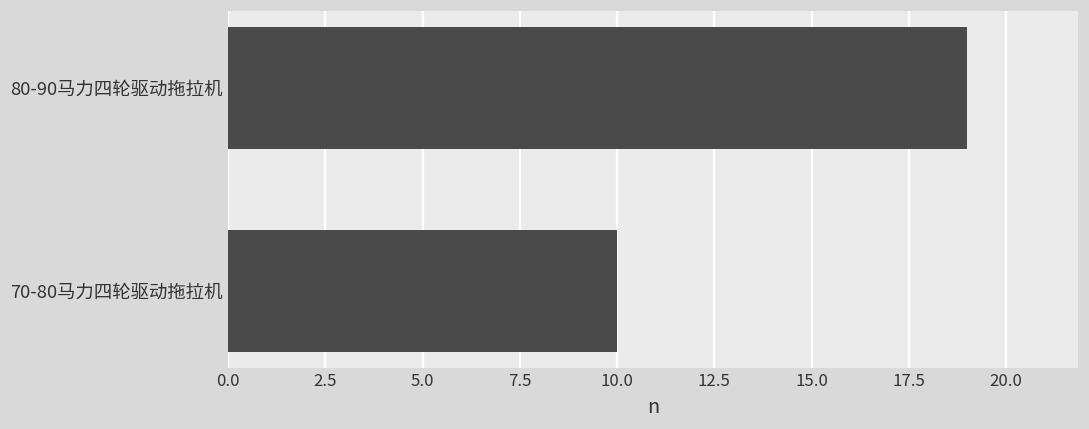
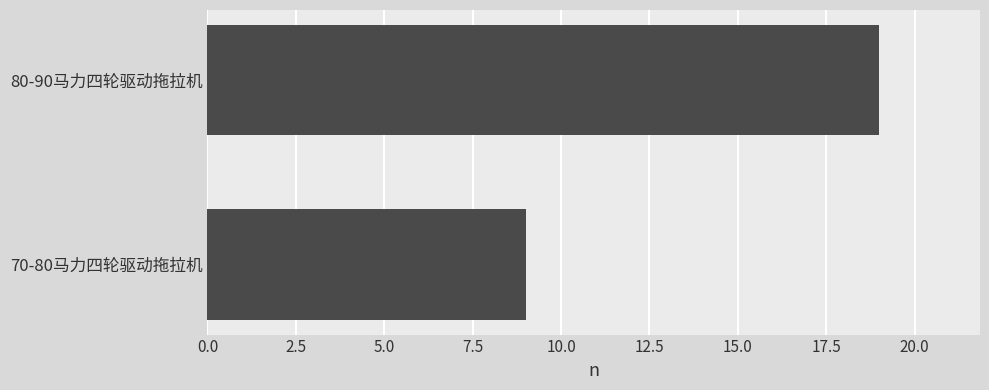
  {
    "80-90马力四轮驱动拖拉机": 19,
-   "70-80马力四轮驱动拖拉机": 10
+   "70-80马力四轮驱动拖拉机": 9
  }
